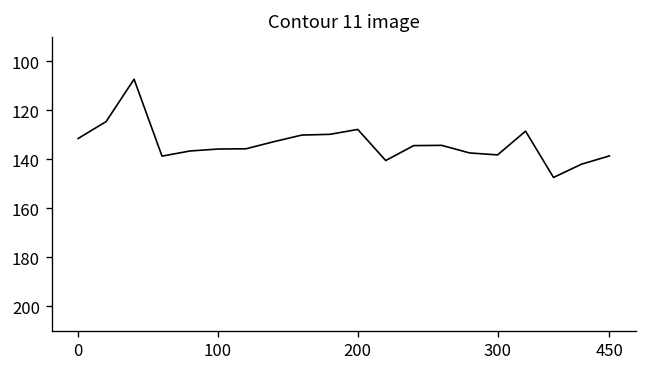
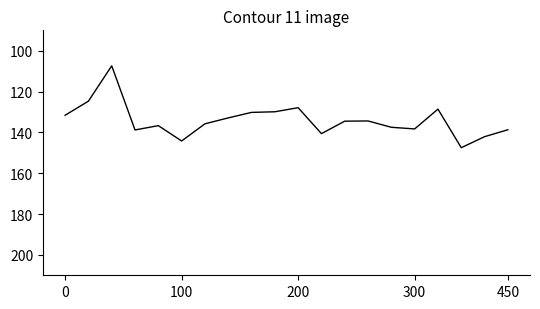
  {
    "0": 132,
-   "100": 136,
+   "100": 144,
    "200": 128,
    "300": 138,
    "450": 139
  }
